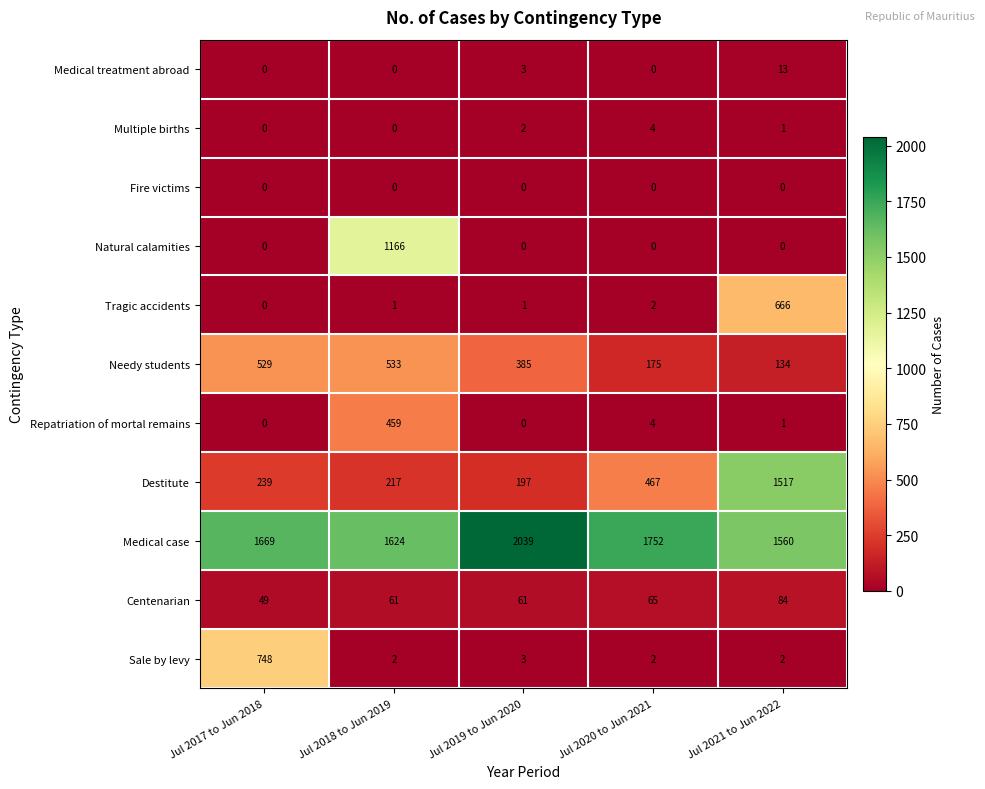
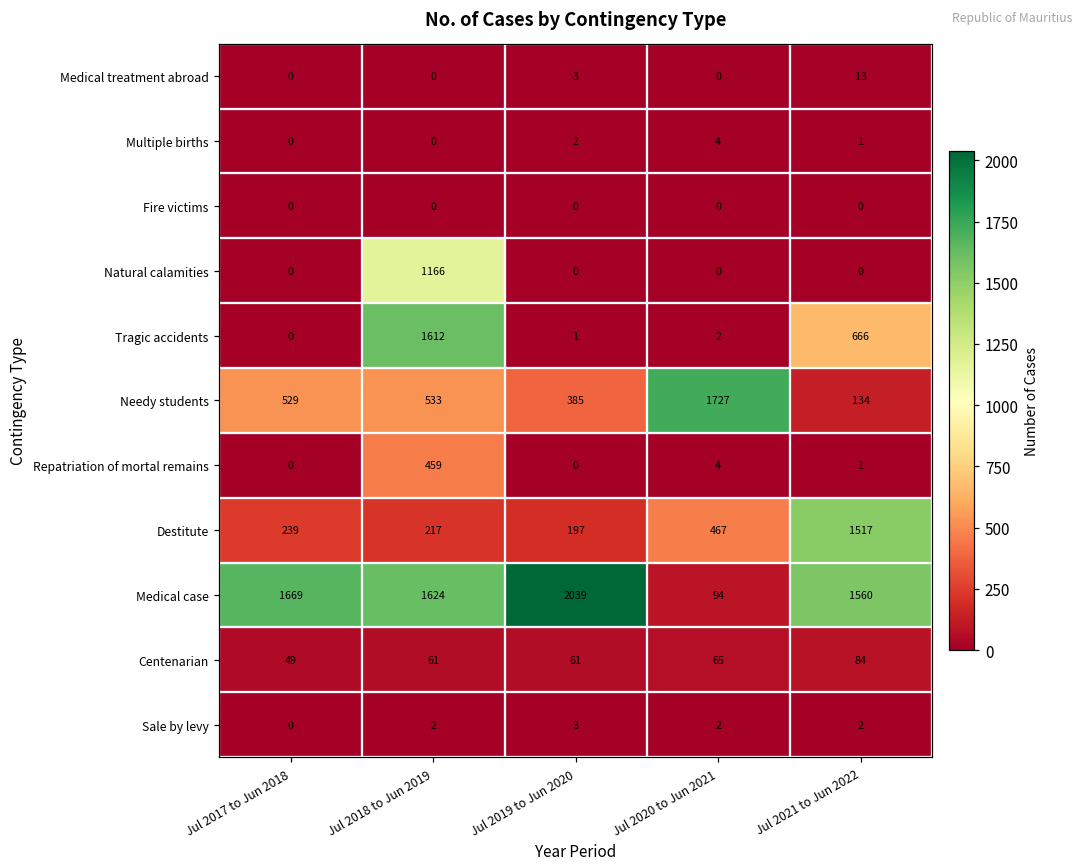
  {
    "Medical treatment abroad": {
      "Jul 2017 to Jun 2018": 0,
      "Jul 2018 to Jun 2019": 0,
      "Jul 2019 to Jun 2020": 3,
      "Jul 2020 to Jun 2021": 0,
      "Jul 2021 to Jun 2022": 13
    },
    "Multiple births": {
      "Jul 2017 to Jun 2018": 0,
      "Jul 2018 to Jun 2019": 0,
      "Jul 2019 to Jun 2020": 2,
      "Jul 2020 to Jun 2021": 4,
      "Jul 2021 to Jun 2022": 1
    },
    "Fire victims": {
      "Jul 2017 to Jun 2018": 0,
      "Jul 2018 to Jun 2019": 0,
      "Jul 2019 to Jun 2020": 0,
      "Jul 2020 to Jun 2021": 0,
      "Jul 2021 to Jun 2022": 0
    },
    "Natural calamities": {
      "Jul 2017 to Jun 2018": 0,
      "Jul 2018 to Jun 2019": 1166,
      "Jul 2019 to Jun 2020": 0,
      "Jul 2020 to Jun 2021": 0,
      "Jul 2021 to Jun 2022": 0
    },
    "Tragic accidents": {
      "Jul 2017 to Jun 2018": 0,
-     "Jul 2018 to Jun 2019": 1,
+     "Jul 2018 to Jun 2019": 1612,
      "Jul 2019 to Jun 2020": 1,
      "Jul 2020 to Jun 2021": 2,
      "Jul 2021 to Jun 2022": 666
    },
    "Needy students": {
      "Jul 2017 to Jun 2018": 529,
      "Jul 2018 to Jun 2019": 533,
      "Jul 2019 to Jun 2020": 385,
-     "Jul 2020 to Jun 2021": 175,
+     "Jul 2020 to Jun 2021": 1727,
      "Jul 2021 to Jun 2022": 134
    },
    "Repatriation of mortal remains": {
      "Jul 2017 to Jun 2018": 0,
      "Jul 2018 to Jun 2019": 459,
      "Jul 2019 to Jun 2020": 0,
      "Jul 2020 to Jun 2021": 4,
      "Jul 2021 to Jun 2022": 1
    },
    "Destitute": {
      "Jul 2017 to Jun 2018": 239,
      "Jul 2018 to Jun 2019": 217,
      "Jul 2019 to Jun 2020": 197,
      "Jul 2020 to Jun 2021": 467,
      "Jul 2021 to Jun 2022": 1517
    },
    "Medical case": {
      "Jul 2017 to Jun 2018": 1669,
      "Jul 2018 to Jun 2019": 1624,
      "Jul 2019 to Jun 2020": 2039,
-     "Jul 2020 to Jun 2021": 1752,
+     "Jul 2020 to Jun 2021": 94,
      "Jul 2021 to Jun 2022": 1560
    },
    "Centenarian": {
      "Jul 2017 to Jun 2018": 49,
      "Jul 2018 to Jun 2019": 61,
      "Jul 2019 to Jun 2020": 61,
      "Jul 2020 to Jun 2021": 65,
      "Jul 2021 to Jun 2022": 84
    },
    "Sale by levy": {
-     "Jul 2017 to Jun 2018": 748,
+     "Jul 2017 to Jun 2018": 0,
      "Jul 2018 to Jun 2019": 2,
      "Jul 2019 to Jun 2020": 3,
      "Jul 2020 to Jun 2021": 2,
      "Jul 2021 to Jun 2022": 2
    }
  }
